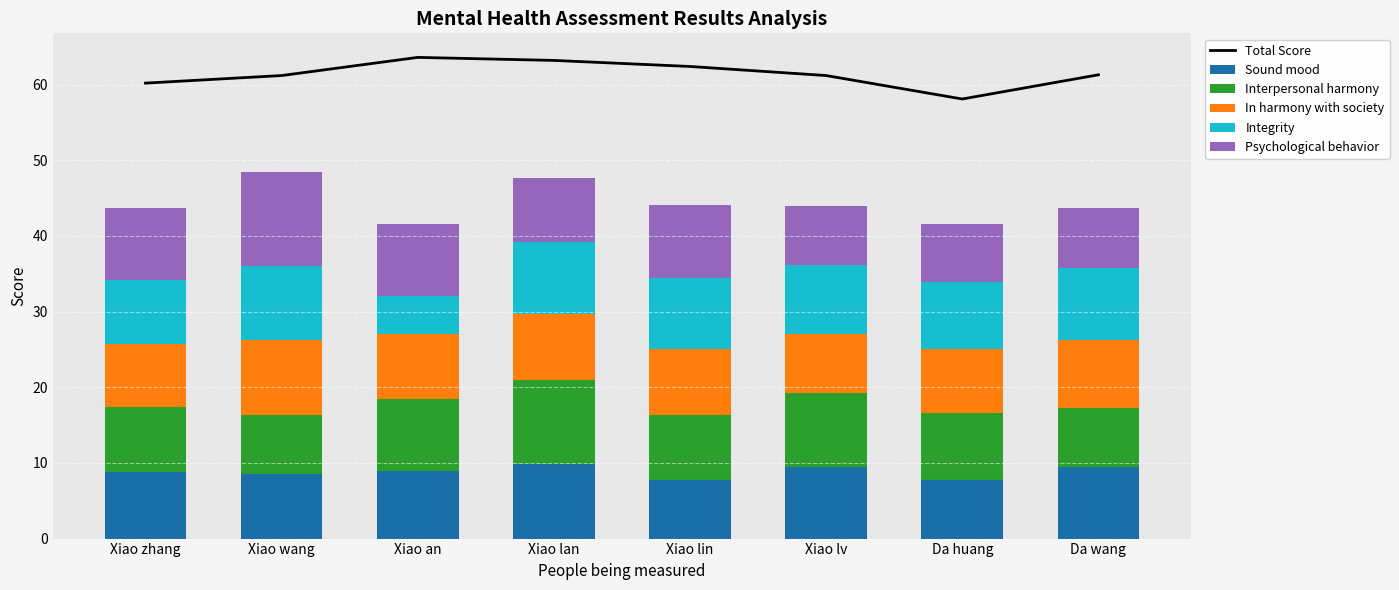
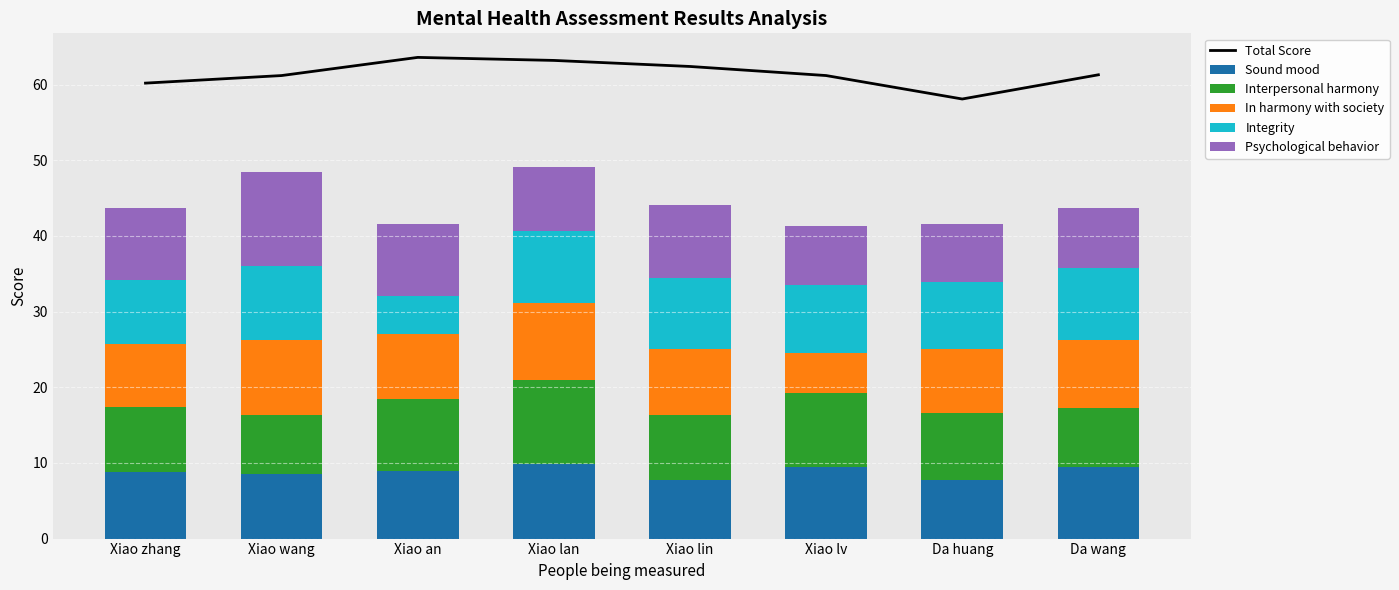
  {
    "Sound mood": {
      "Xiao zhang": 9,
      "Xiao wang": 9,
      "Xiao an": 9,
      "Xiao lan": 10,
      "Xiao lin": 8,
      "Xiao lv": 10,
      "Da huang": 8,
      "Da wang": 10
    },
    "Total Score": {
      "Xiao zhang": 60,
      "Xiao wang": 61,
      "Xiao an": 64,
      "Xiao lan": 63,
      "Xiao lin": 62,
      "Xiao lv": 61,
      "Da huang": 58,
      "Da wang": 61
    },
    "Interpersonal harmony": {
      "Xiao zhang": 9,
      "Xiao wang": 8,
      "Xiao an": 10,
      "Xiao lan": 11,
      "Xiao lin": 9,
      "Xiao lv": 10,
      "Da huang": 9,
      "Da wang": 8
    },
    "In harmony with society": {
      "Xiao zhang": 8,
      "Xiao wang": 10,
      "Xiao an": 9,
-     "Xiao lan": 9,
+     "Xiao lan": 10,
      "Xiao lin": 9,
-     "Xiao lv": 8,
+     "Xiao lv": 5,
      "Da huang": 9,
      "Da wang": 9
    },
    "Integrity": {
      "Xiao zhang": 9,
      "Xiao wang": 10,
      "Xiao an": 5,
      "Xiao lan": 10,
      "Xiao lin": 10,
      "Xiao lv": 9,
      "Da huang": 9,
      "Da wang": 10
    },
    "Psychological behavior": {
      "Xiao zhang": 10,
      "Xiao wang": 13,
      "Xiao an": 10,
      "Xiao lan": 9,
      "Xiao lin": 10,
      "Xiao lv": 8,
      "Da huang": 8,
      "Da wang": 8
    }
  }
